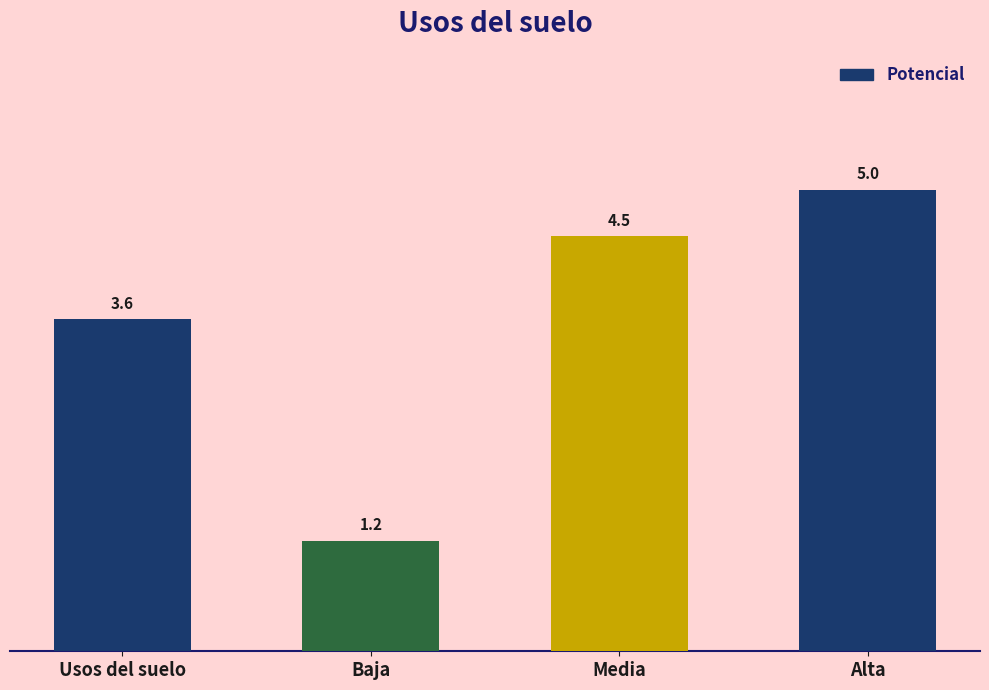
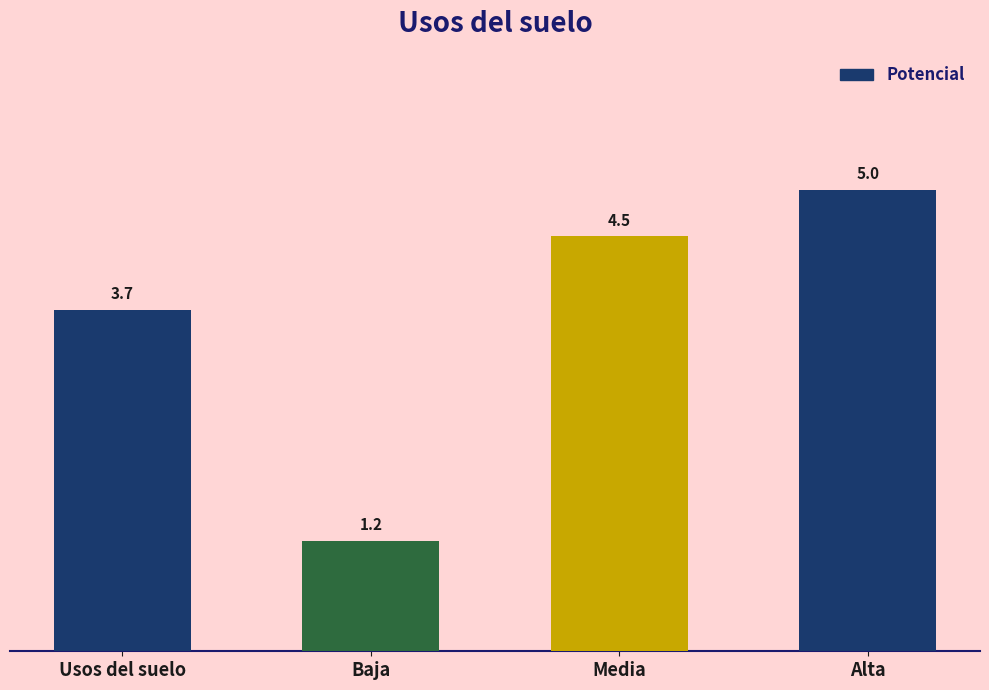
  {
-   "Usos del suelo": 3.6,
+   "Usos del suelo": 3.7,
    "Baja": 1.2,
    "Media": 4.5,
    "Alta": 5.0
  }
